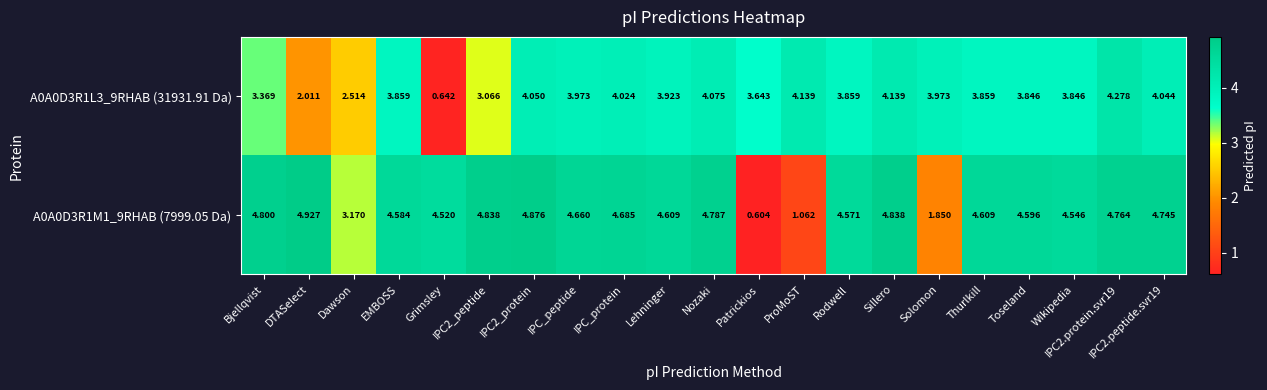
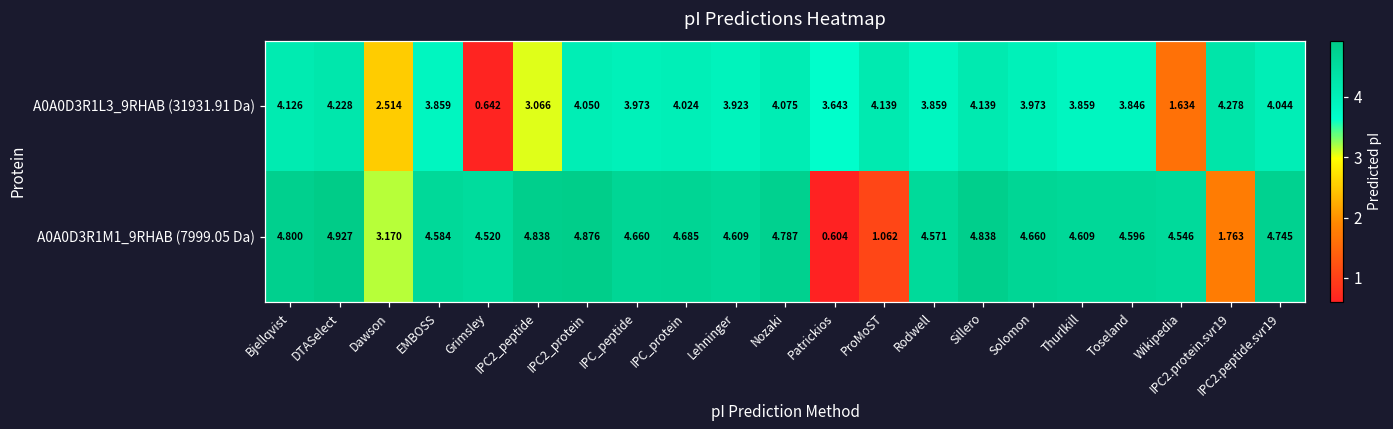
  {
    "A0A0D3R1L3_9RHAB (31931.91 Da)": {
-     "Bjellqvist": 3.369,
-     "DTASelect": 2.011,
+     "Bjellqvist": 4.126,
+     "DTASelect": 4.228,
      "Dawson": 2.514,
      "EMBOSS": 3.859,
      "Grimsley": 0.642,
      "IPC2_peptide": 3.066,
      "IPC2_protein": 4.050,
      "IPC_peptide": 3.973,
      "IPC_protein": 4.024,
      "Lehninger": 3.923,
      "Nozaki": 4.075,
      "Patrickios": 3.643,
      "ProMoST": 4.139,
      "Rodwell": 3.859,
      "Sillero": 4.139,
      "Solomon": 3.973,
      "Thurlkill": 3.859,
      "Toseland": 3.846,
-     "Wikipedia": 3.846,
+     "Wikipedia": 1.634,
      "IPC2.protein.svr19": 4.278,
      "IPC2.peptide.svr19": 4.044
    },
    "A0A0D3R1M1_9RHAB (7999.05 Da)": {
      "Bjellqvist": 4.800,
      "DTASelect": 4.927,
      "Dawson": 3.170,
      "EMBOSS": 4.584,
      "Grimsley": 4.520,
      "IPC2_peptide": 4.838,
      "IPC2_protein": 4.876,
      "IPC_peptide": 4.660,
      "IPC_protein": 4.685,
      "Lehninger": 4.609,
      "Nozaki": 4.787,
      "Patrickios": 0.604,
      "ProMoST": 1.062,
      "Rodwell": 4.571,
      "Sillero": 4.838,
-     "Solomon": 1.850,
+     "Solomon": 4.660,
      "Thurlkill": 4.609,
      "Toseland": 4.596,
      "Wikipedia": 4.546,
-     "IPC2.protein.svr19": 4.764,
+     "IPC2.protein.svr19": 1.763,
      "IPC2.peptide.svr19": 4.745
    }
  }
